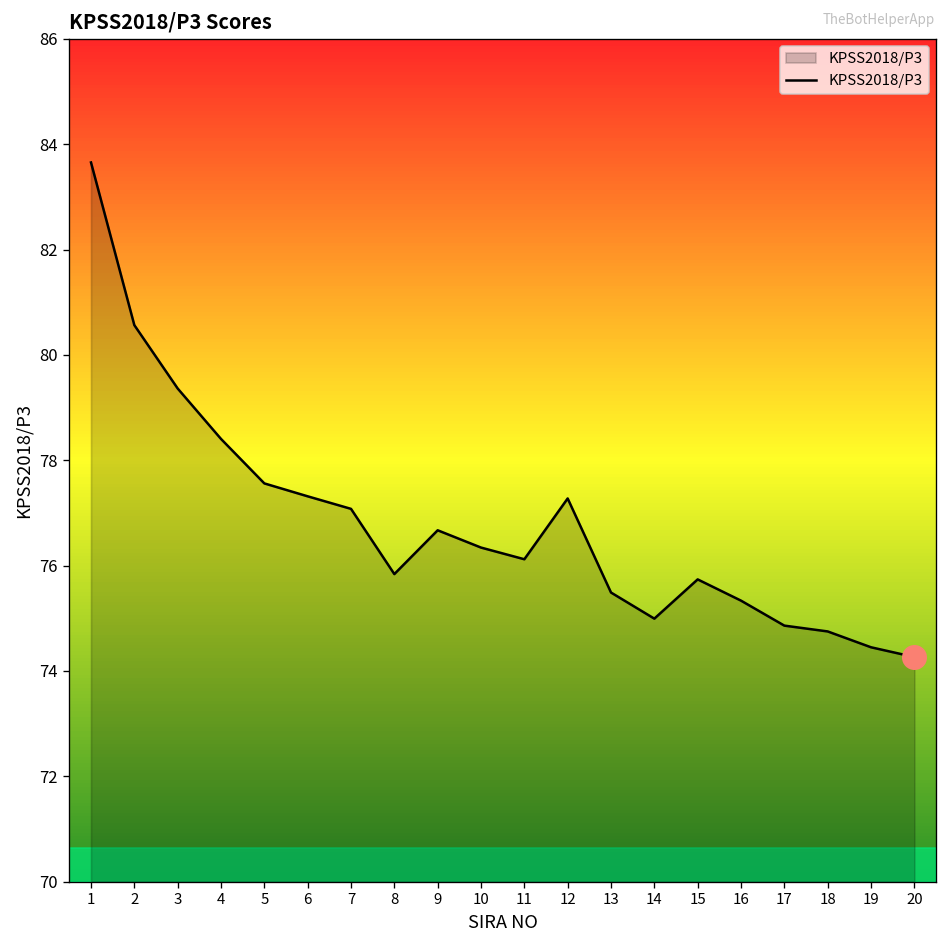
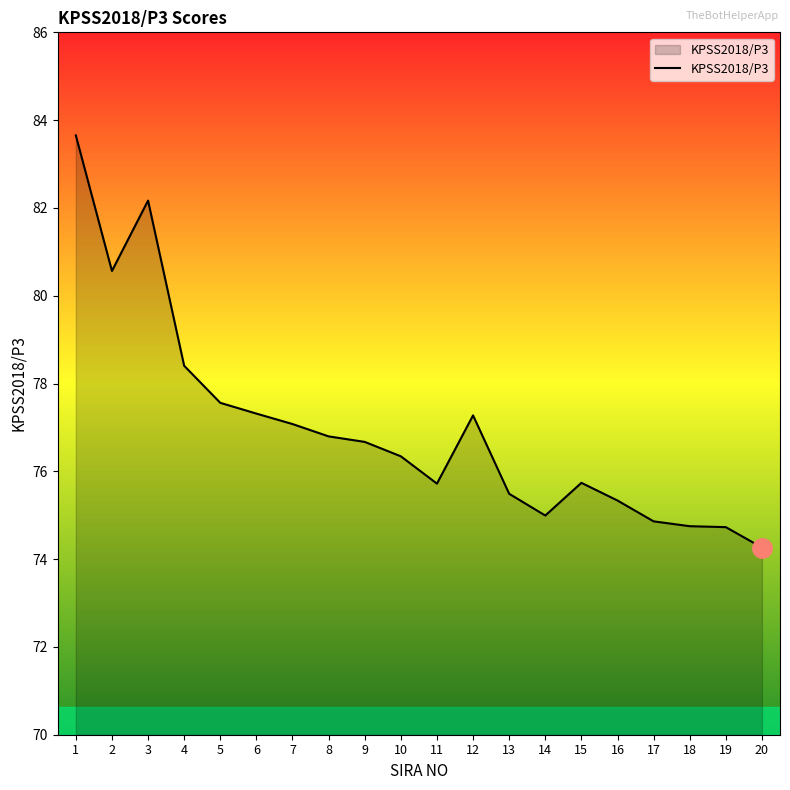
  {
    "KPSS2018/P3": {
      "1": 83.7,
      "2": 80.6,
-     "3": 79.4,
+     "3": 82.2,
      "4": 78.4,
      "5": 77.6,
      "6": 77.3,
      "7": 77.1,
-     "8": 75.8,
+     "8": 76.8,
      "9": 76.7,
      "10": 76.3,
-     "11": 76.1,
+     "11": 75.7,
      "12": 77.3,
      "13": 75.5,
      "14": 75.0,
      "15": 75.7,
      "16": 75.3,
      "17": 74.9,
      "18": 74.8,
-     "19": 74.4
+     "19": 74.7
    }
  }
